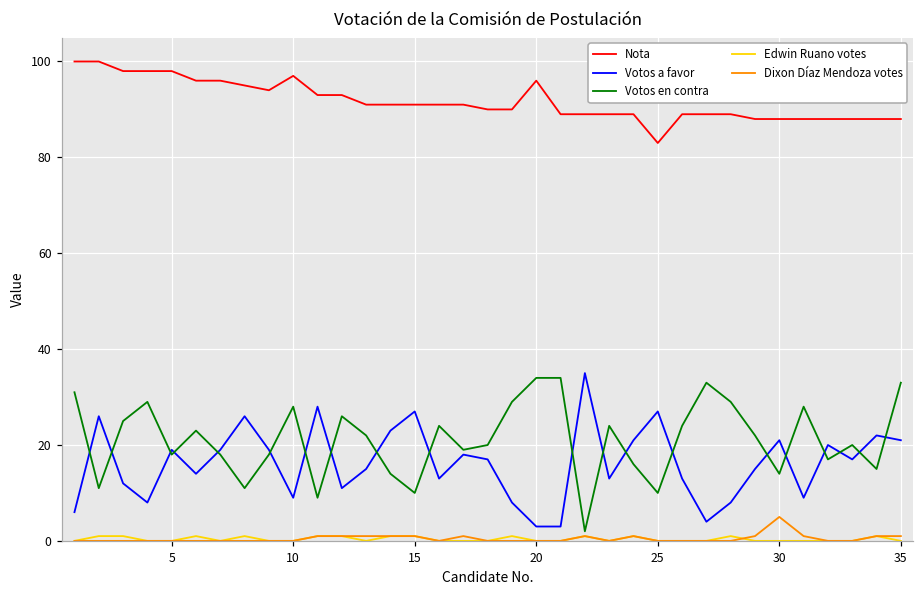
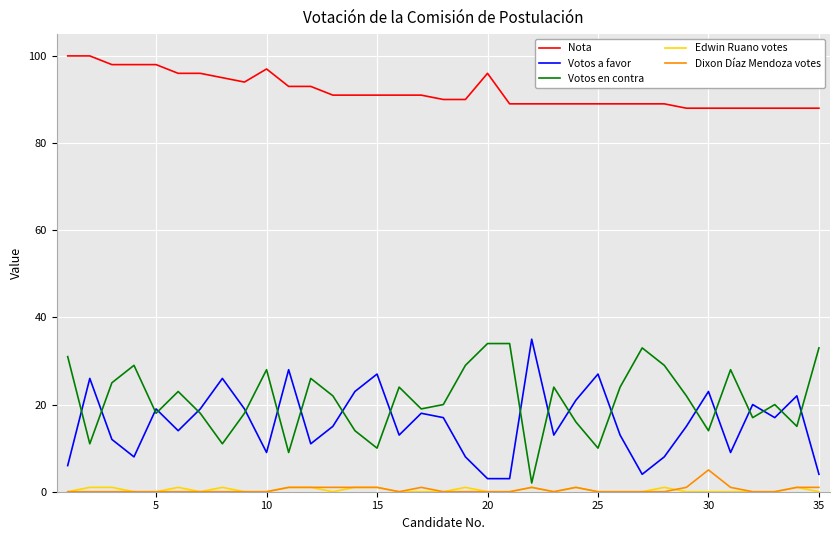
  {
    "Nota": {
      "5": 98,
      "10": 97,
      "15": 91,
      "20": 96,
-     "25": 83,
+     "25": 89,
      "30": 88,
      "35": 88
    },
    "Votos a favor": {
      "5": 19,
      "10": 9,
      "15": 27,
      "20": 3,
      "25": 27,
-     "30": 21,
-     "35": 21
+     "30": 23,
+     "35": 4
    },
    "Votos en contra": {
      "5": 18,
      "10": 28,
      "15": 10,
      "20": 34,
      "25": 10,
      "30": 14,
      "35": 33
    },
    "Edwin Ruano votes": {
      "30": 0,
      "35": 0
    },
    "Dixon Díaz Mendoza votes": {
      "30": 5,
      "35": 1
    }
  }
